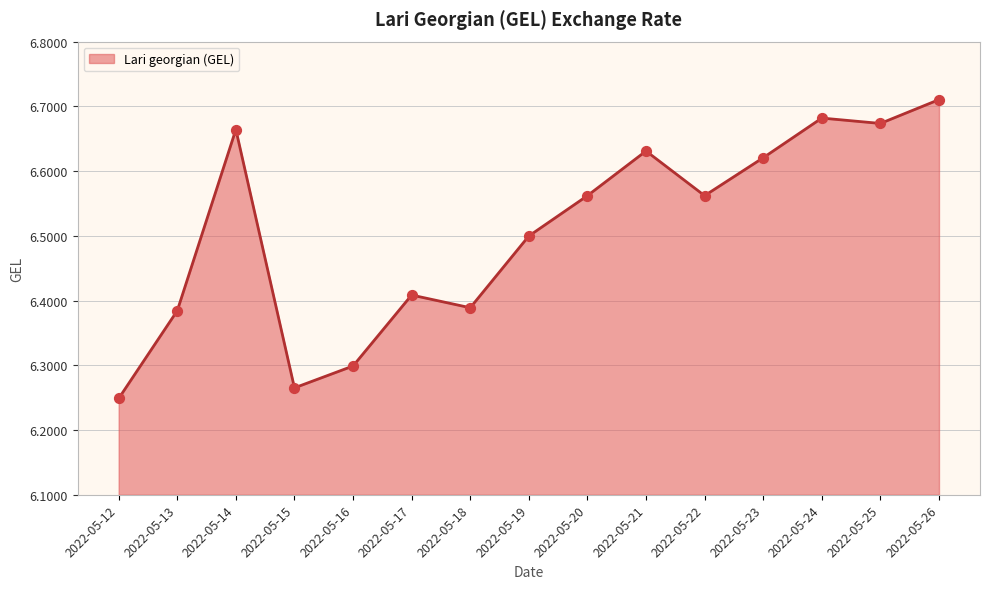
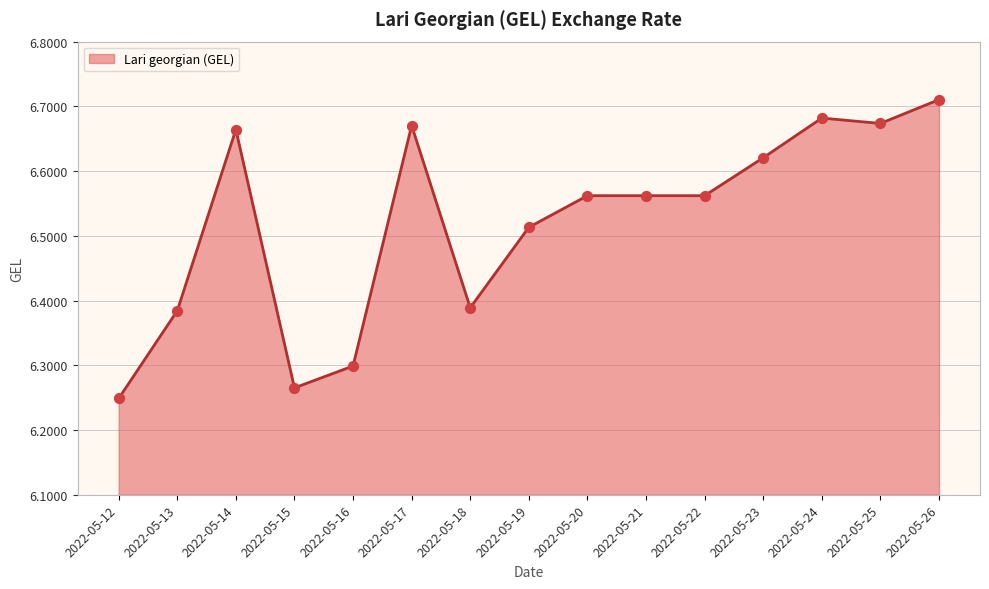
  {
    "2022-05-12": 6.25,
    "2022-05-13": 6.38,
    "2022-05-14": 6.66,
    "2022-05-15": 6.27,
    "2022-05-16": 6.30,
-   "2022-05-17": 6.41,
+   "2022-05-17": 6.67,
    "2022-05-18": 6.39,
-   "2022-05-19": 6.50,
+   "2022-05-19": 6.51,
    "2022-05-20": 6.56,
-   "2022-05-21": 6.63,
+   "2022-05-21": 6.56,
    "2022-05-22": 6.56,
    "2022-05-23": 6.62,
    "2022-05-24": 6.68,
    "2022-05-25": 6.67,
    "2022-05-26": 6.71
  }
